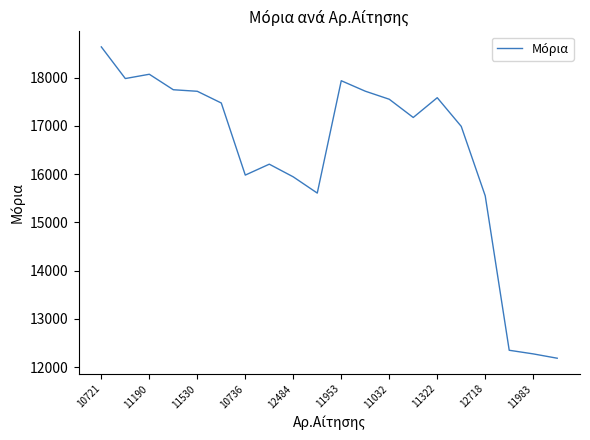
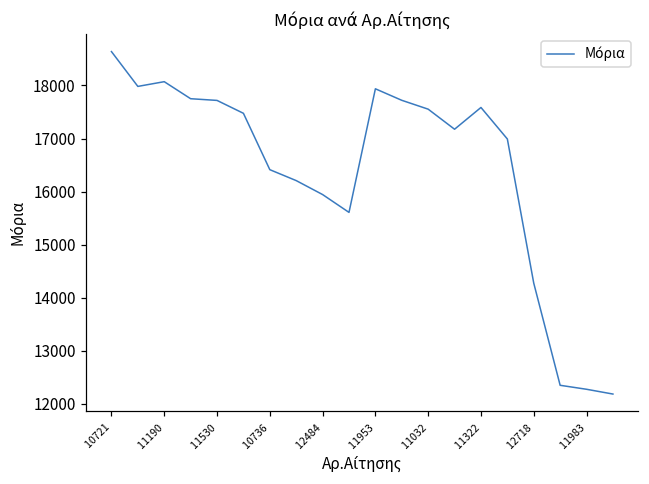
  {
    "10721": 18600,
    "11190": 18100,
    "11530": 17700,
-   "10736": 16000,
+   "10736": 16400,
    "12484": 15900,
    "11953": 17900,
    "11032": 17600,
    "11322": 17600,
-   "12718": 15600,
+   "12718": 14300,
    "11983": 12300
  }
